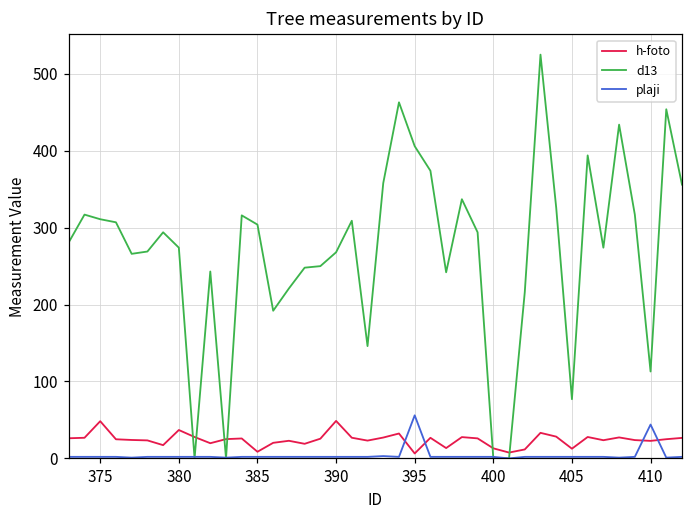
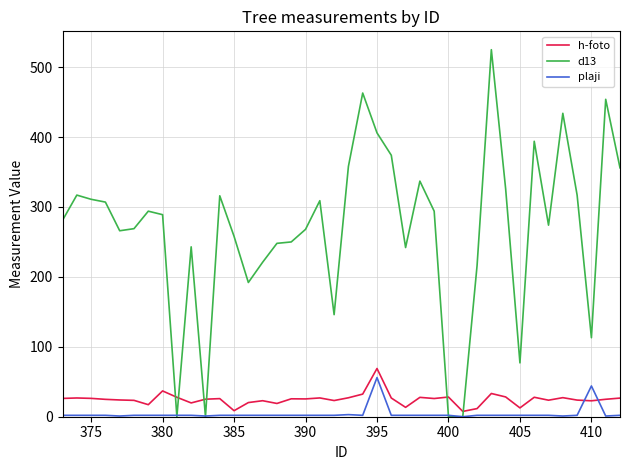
  {
    "h-foto": {
-     "375": 50,
+     "375": 30,
      "380": 40,
      "385": 10,
-     "390": 50,
-     "395": 10,
-     "400": 10,
+     "390": 30,
+     "395": 70,
+     "400": 30,
      "405": 10,
      "410": 20
    },
    "d13": {
      "375": 310,
-     "380": 270,
-     "385": 300,
+     "380": 290,
+     "385": 260,
      "390": 270,
      "395": 410,
      "405": 80,
      "410": 110
    },
    "plaji": {
      "375": 0,
      "380": 0,
      "385": 0,
      "390": 0,
      "395": 60,
      "405": 0,
      "410": 40
    }
  }
